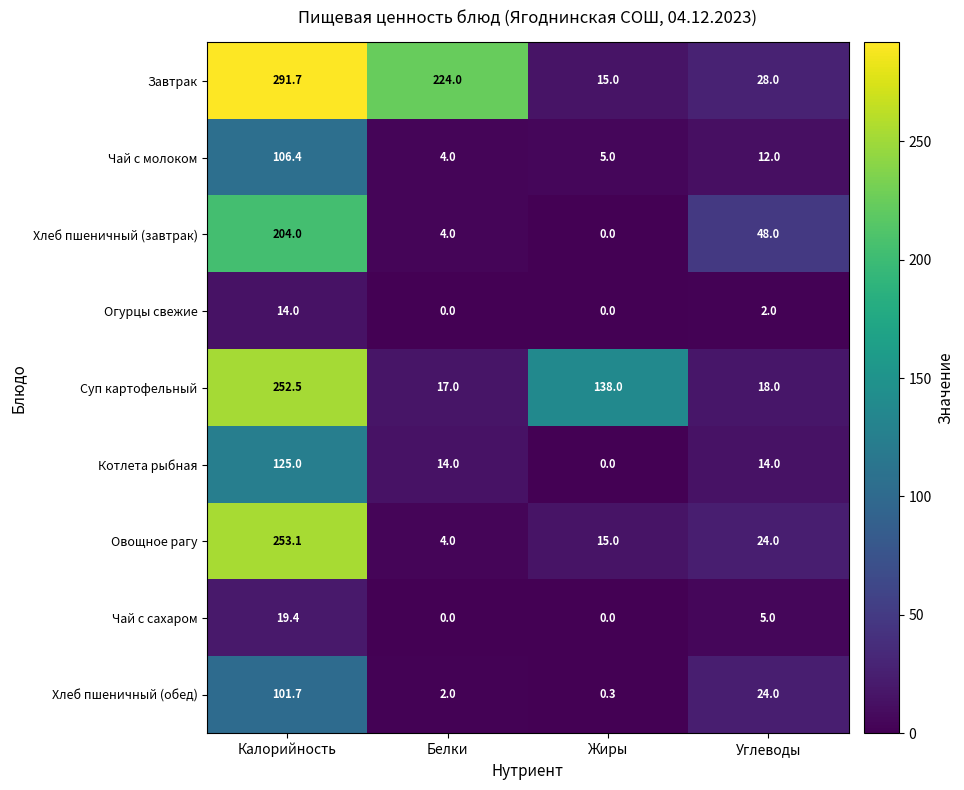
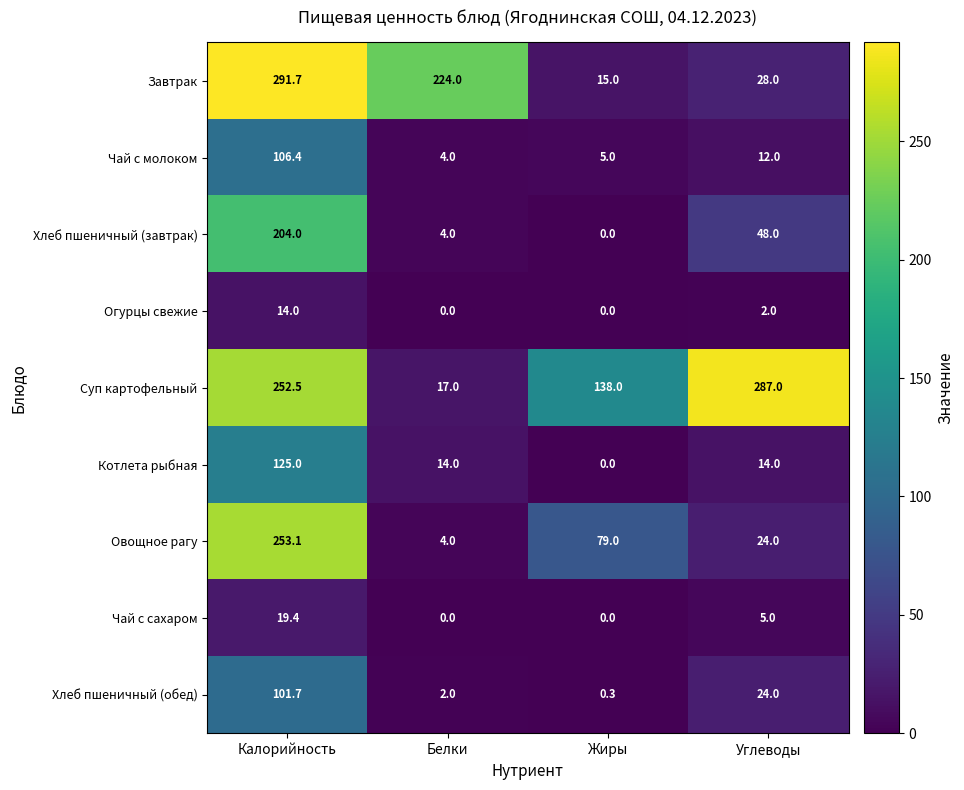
  {
    "Завтрак": {
      "Калорийность": 291.7,
      "Белки": 224.0,
      "Жиры": 15.0,
      "Углеводы": 28.0
    },
    "Чай с молоком": {
      "Калорийность": 106.4,
      "Белки": 4.0,
      "Жиры": 5.0,
      "Углеводы": 12.0
    },
    "Хлеб пшеничный (завтрак)": {
      "Калорийность": 204.0,
      "Белки": 4.0,
      "Жиры": 0.0,
      "Углеводы": 48.0
    },
    "Огурцы свежие": {
      "Калорийность": 14.0,
      "Белки": 0.0,
      "Жиры": 0.0,
      "Углеводы": 2.0
    },
    "Суп картофельный": {
      "Калорийность": 252.5,
      "Белки": 17.0,
      "Жиры": 138.0,
-     "Углеводы": 18.0
+     "Углеводы": 287.0
    },
    "Котлета рыбная": {
      "Калорийность": 125.0,
      "Белки": 14.0,
      "Жиры": 0.0,
      "Углеводы": 14.0
    },
    "Овощное рагу": {
      "Калорийность": 253.1,
      "Белки": 4.0,
-     "Жиры": 15.0,
+     "Жиры": 79.0,
      "Углеводы": 24.0
    },
    "Чай с сахаром": {
      "Калорийность": 19.4,
      "Белки": 0.0,
      "Жиры": 0.0,
      "Углеводы": 5.0
    },
    "Хлеб пшеничный (обед)": {
      "Калорийность": 101.7,
      "Белки": 2.0,
      "Жиры": 0.3,
      "Углеводы": 24.0
    }
  }
